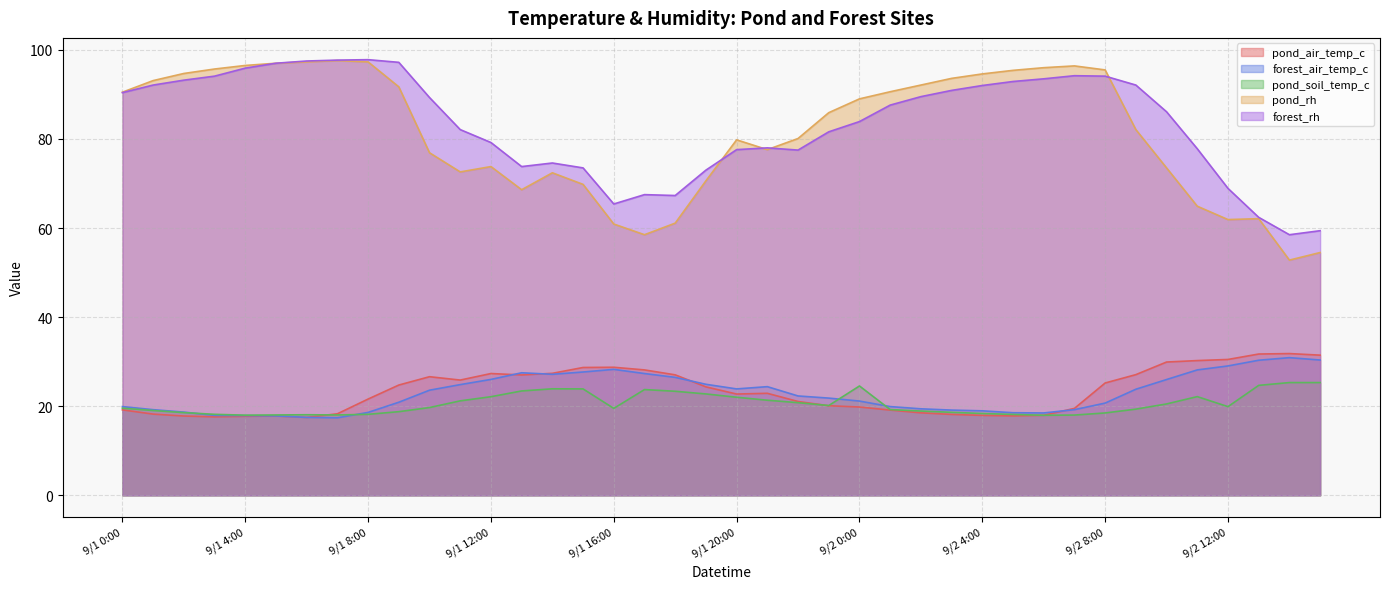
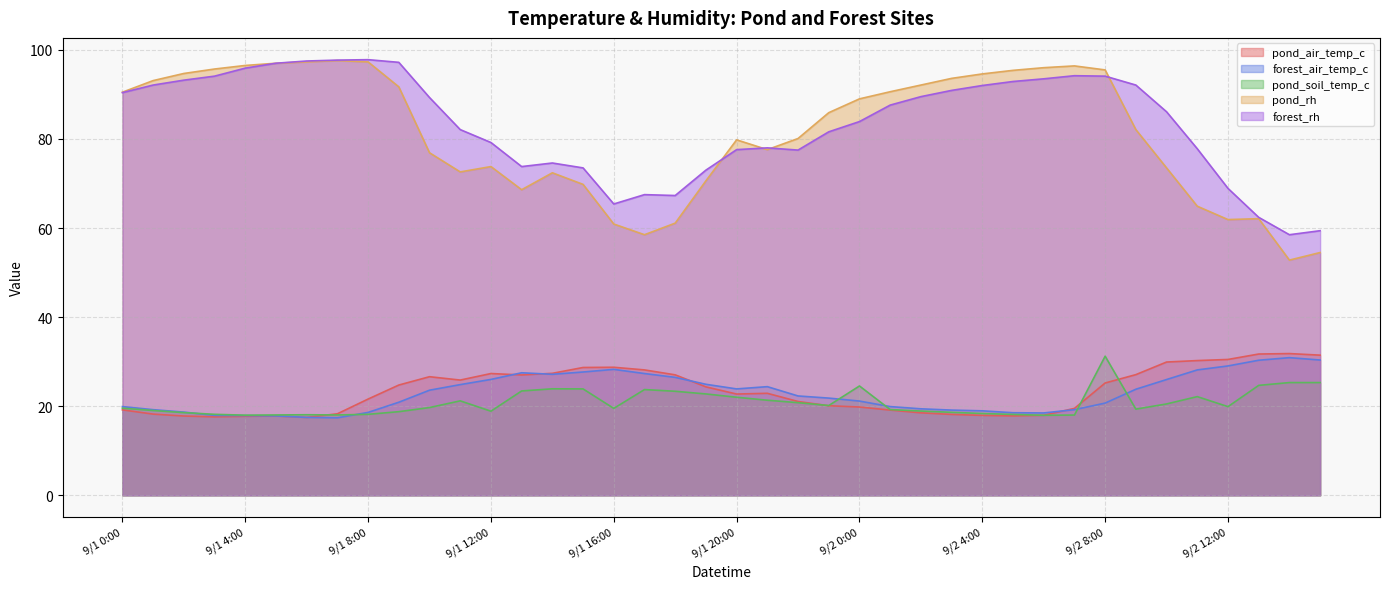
  {
    "pond_soil_temp_c": {
-     "9/1 12:00": 22,
+     "9/1 12:00": 19,
      "9/1 16:00": 20,
      "9/1 20:00": 22,
      "9/2 0:00": 25,
-     "9/2 8:00": 18,
+     "9/2 8:00": 31,
      "9/2 12:00": 20
    }
  }
